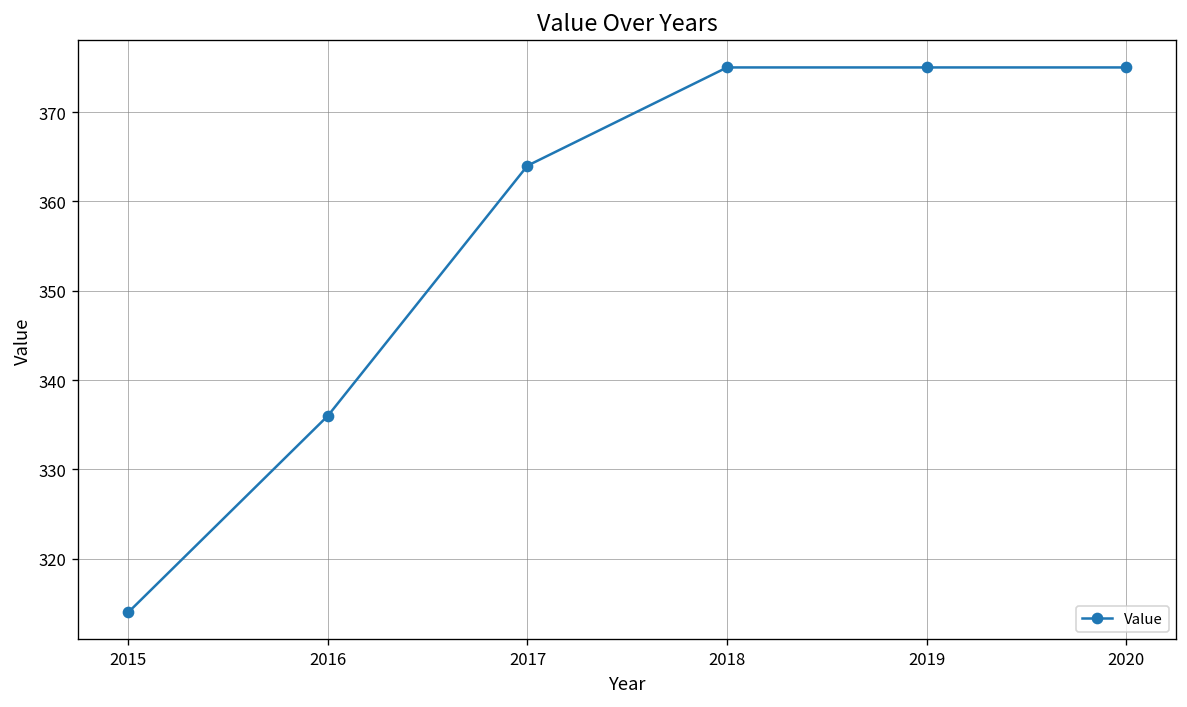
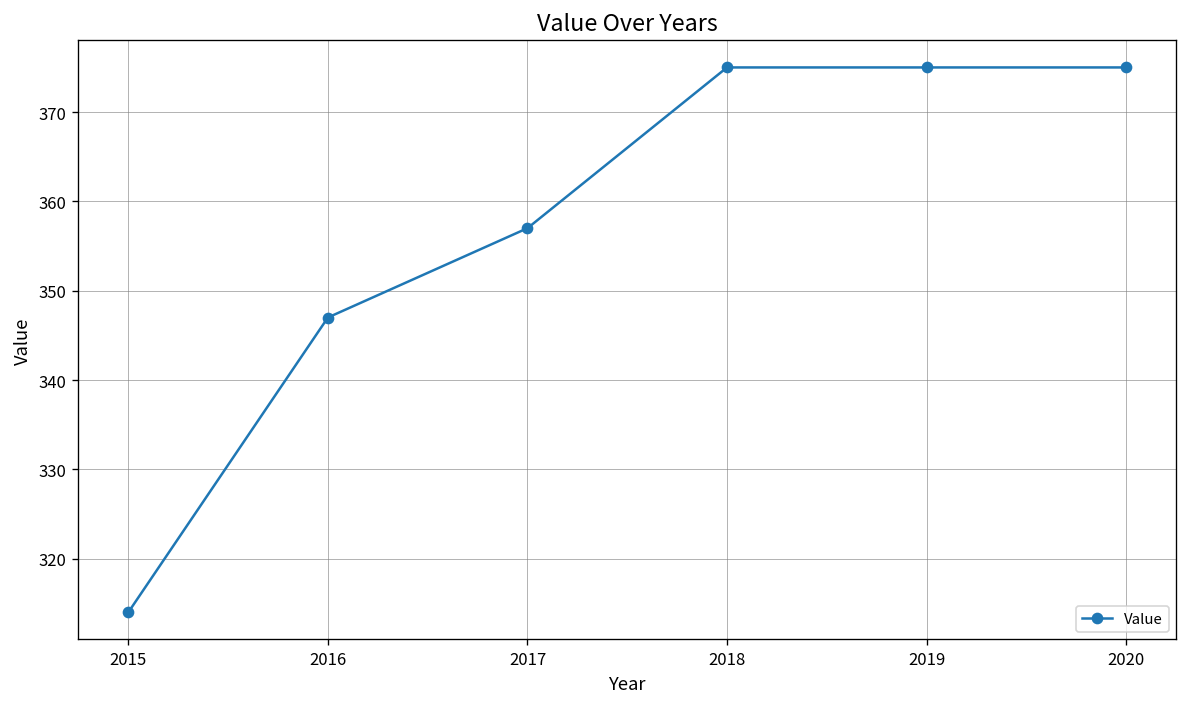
  {
    "2015": 314,
-   "2016": 336,
-   "2017": 364,
+   "2016": 347,
+   "2017": 357,
    "2018": 375,
    "2019": 375,
    "2020": 375
  }
